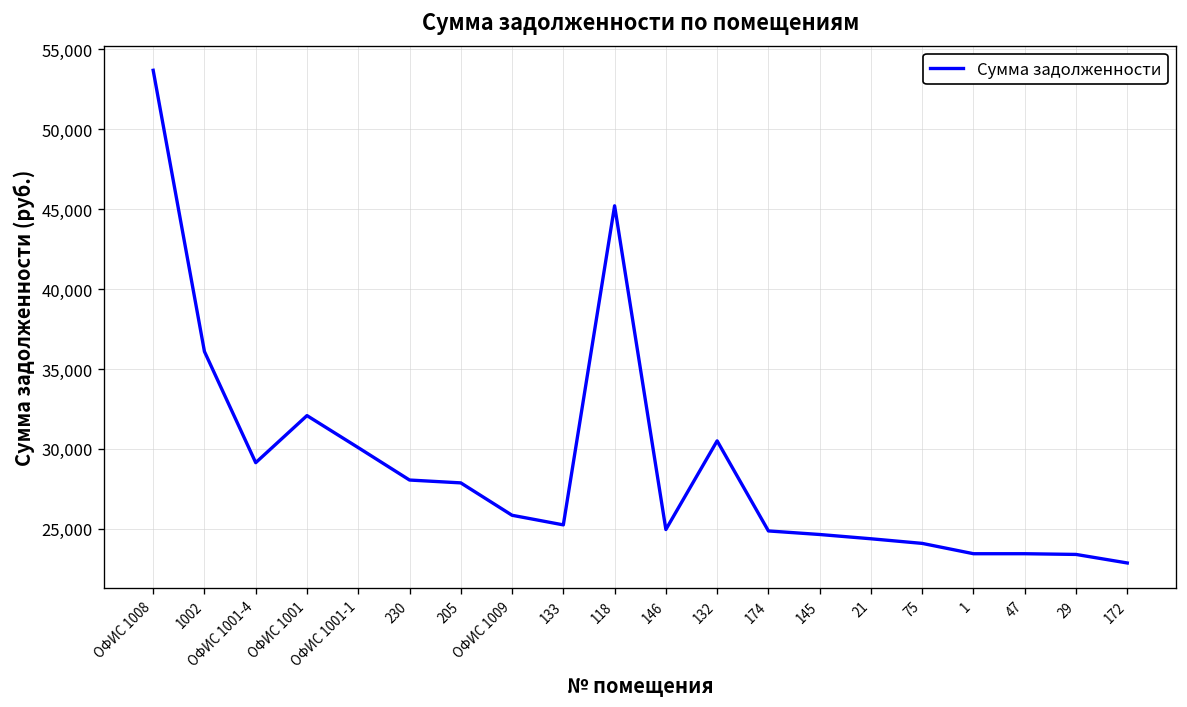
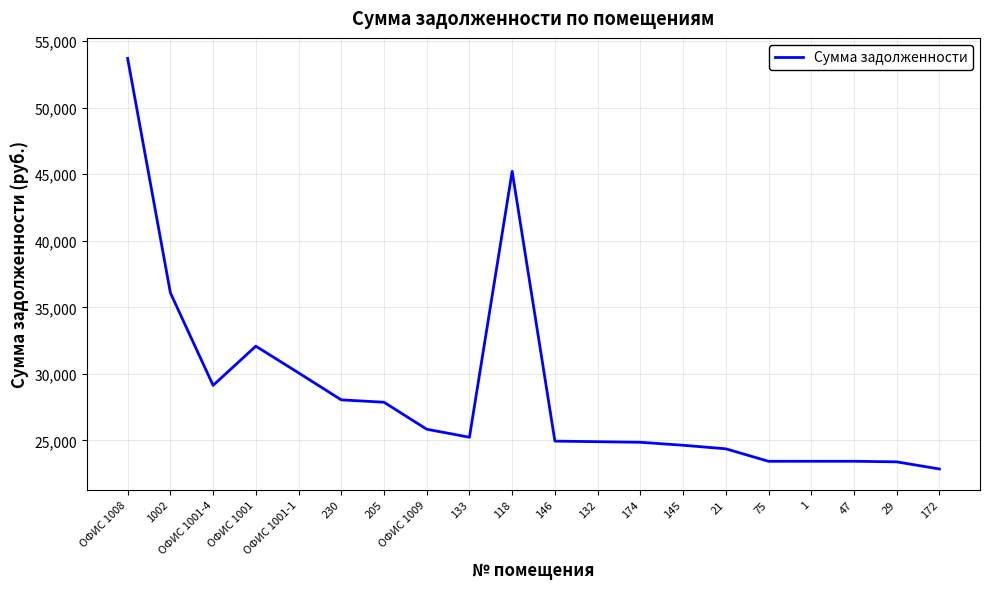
  {
    "ОФИС 1008": "53,700",
    "1002": "36,100",
    "ОФИС 1001-4": "29,100",
    "ОФИС 1001": "32,100",
    "ОФИС 1001-1": "30,100",
    "230": "28,100",
    "205": "27,900",
    "ОФИС 1009": "25,800",
    "133": "25,200",
    "118": "45,200",
    "146": "25,000",
-   "132": "30,500",
+   "132": "24,900",
    "174": "24,900",
    "145": "24,600",
    "21": "24,400",
-   "75": "24,100",
+   "75": "23,400",
    "1": "23,400",
    "47": "23,400",
    "29": "23,400",
    "172": "22,900"
  }
